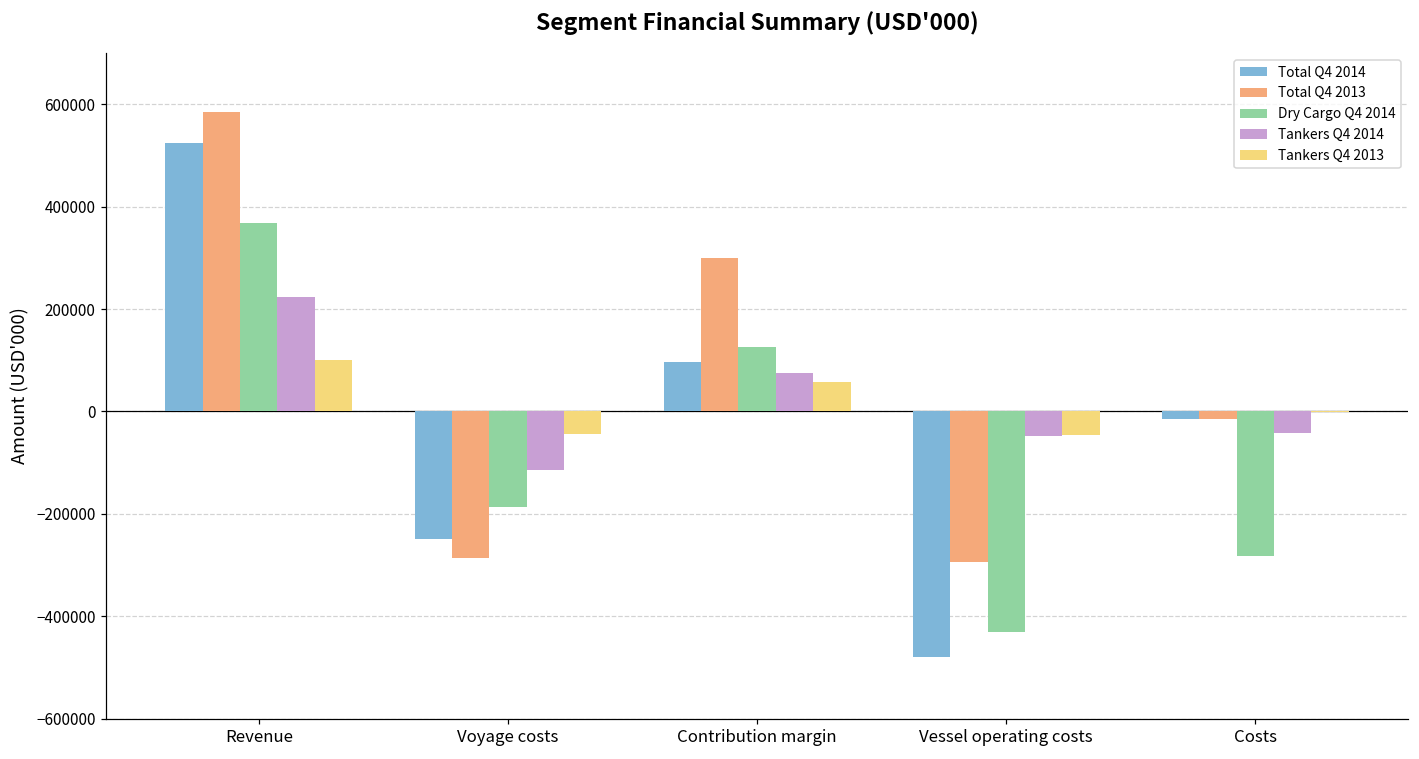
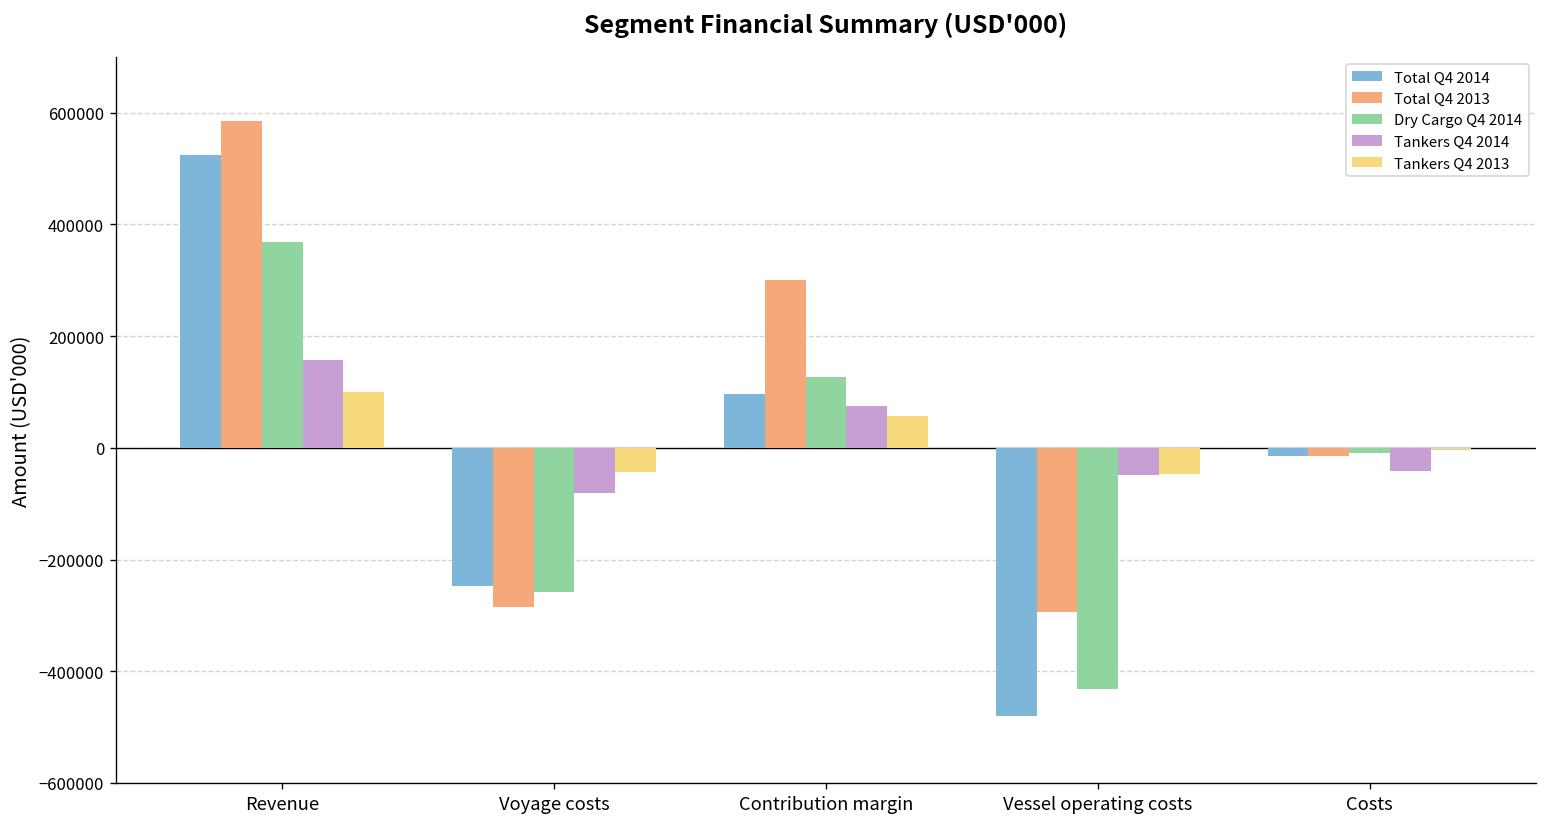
  {
    "Total Q4 2014": {
      "Revenue": 520000,
      "Voyage costs": -250000,
      "Contribution margin": 100000,
      "Vessel operating costs": -480000,
      "Costs": -10000
    },
    "Dry Cargo Q4 2014": {
      "Revenue": 370000,
-     "Voyage costs": -190000,
+     "Voyage costs": -260000,
      "Contribution margin": 130000,
      "Vessel operating costs": -430000,
-     "Costs": -280000
+     "Costs": -10000
    },
    "Tankers Q4 2014": {
-     "Revenue": 220000,
-     "Voyage costs": -110000,
+     "Revenue": 160000,
+     "Voyage costs": -80000,
      "Contribution margin": 80000,
      "Vessel operating costs": -50000,
      "Costs": -40000
    }
  }
